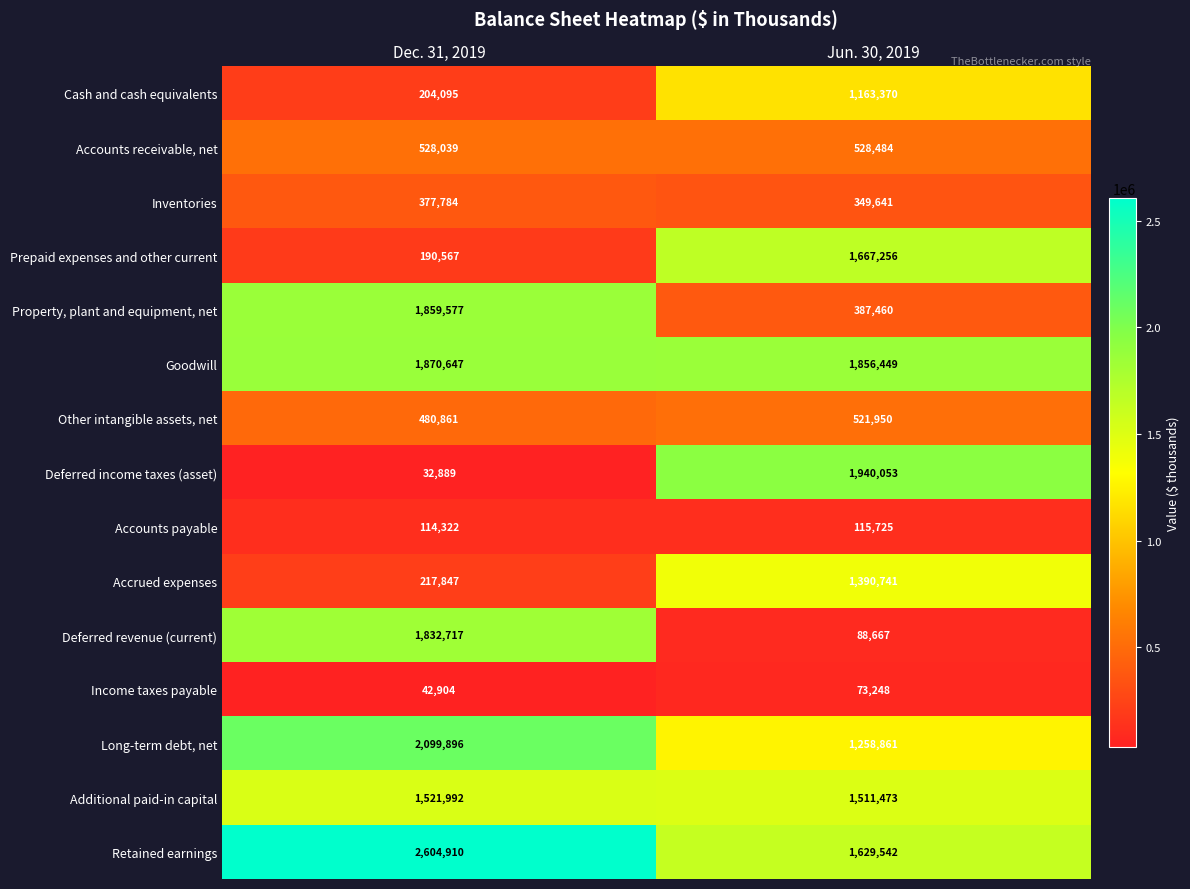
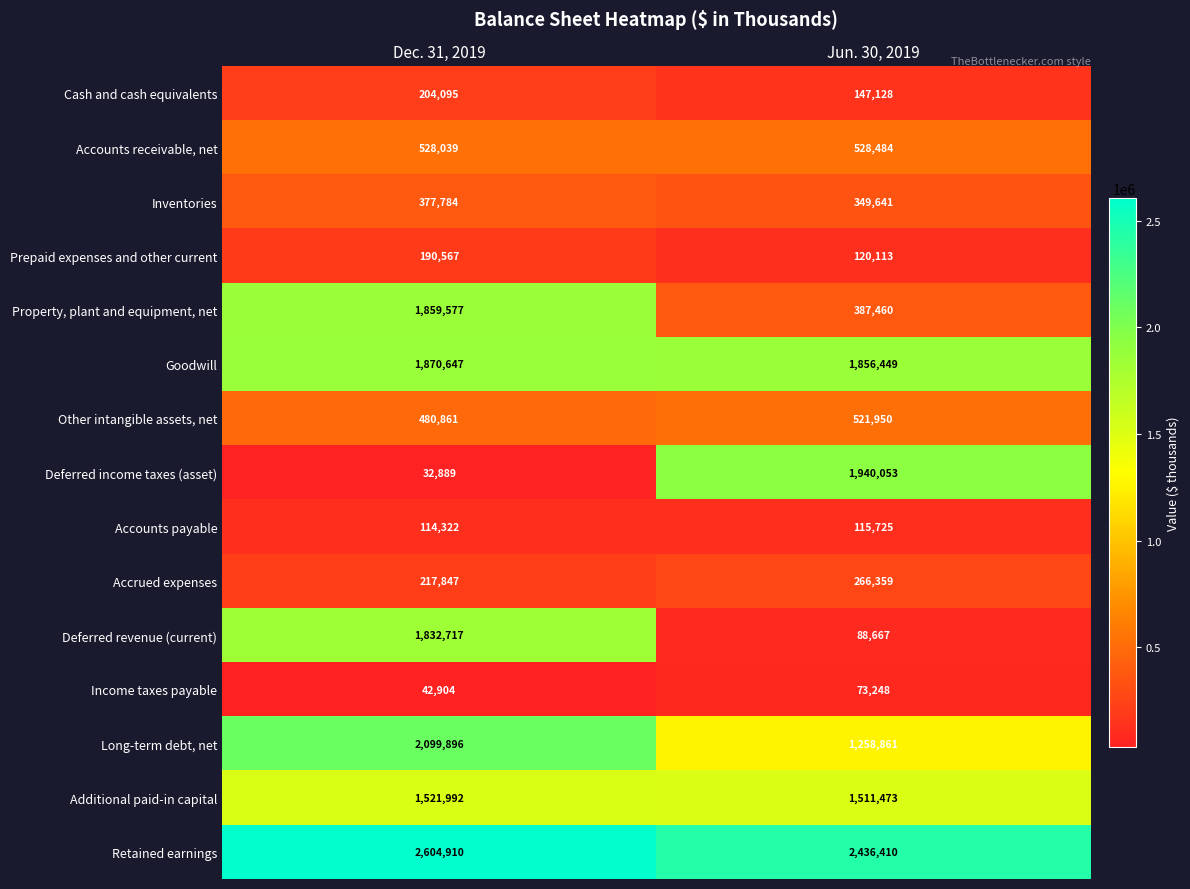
  {
    "Cash and cash equivalents": {
      "Dec. 31, 2019": "204,095",
-     "Jun. 30, 2019": "1,163,370"
+     "Jun. 30, 2019": "147,128"
    },
    "Accounts receivable, net": {
      "Dec. 31, 2019": "528,039",
      "Jun. 30, 2019": "528,484"
    },
    "Inventories": {
      "Dec. 31, 2019": "377,784",
      "Jun. 30, 2019": "349,641"
    },
    "Prepaid expenses and other current": {
      "Dec. 31, 2019": "190,567",
-     "Jun. 30, 2019": "1,667,256"
+     "Jun. 30, 2019": "120,113"
    },
    "Property, plant and equipment, net": {
      "Dec. 31, 2019": "1,859,577",
      "Jun. 30, 2019": "387,460"
    },
    "Goodwill": {
      "Dec. 31, 2019": "1,870,647",
      "Jun. 30, 2019": "1,856,449"
    },
    "Other intangible assets, net": {
      "Dec. 31, 2019": "480,861",
      "Jun. 30, 2019": "521,950"
    },
    "Deferred income taxes (asset)": {
      "Dec. 31, 2019": "32,889",
      "Jun. 30, 2019": "1,940,053"
    },
    "Accounts payable": {
      "Dec. 31, 2019": "114,322",
      "Jun. 30, 2019": "115,725"
    },
    "Accrued expenses": {
      "Dec. 31, 2019": "217,847",
-     "Jun. 30, 2019": "1,390,741"
+     "Jun. 30, 2019": "266,359"
    },
    "Deferred revenue (current)": {
      "Dec. 31, 2019": "1,832,717",
      "Jun. 30, 2019": "88,667"
    },
    "Income taxes payable": {
      "Dec. 31, 2019": "42,904",
      "Jun. 30, 2019": "73,248"
    },
    "Long-term debt, net": {
      "Dec. 31, 2019": "2,099,896",
      "Jun. 30, 2019": "1,258,861"
    },
    "Additional paid-in capital": {
      "Dec. 31, 2019": "1,521,992",
      "Jun. 30, 2019": "1,511,473"
    },
    "Retained earnings": {
      "Dec. 31, 2019": "2,604,910",
-     "Jun. 30, 2019": "1,629,542"
+     "Jun. 30, 2019": "2,436,410"
    }
  }
